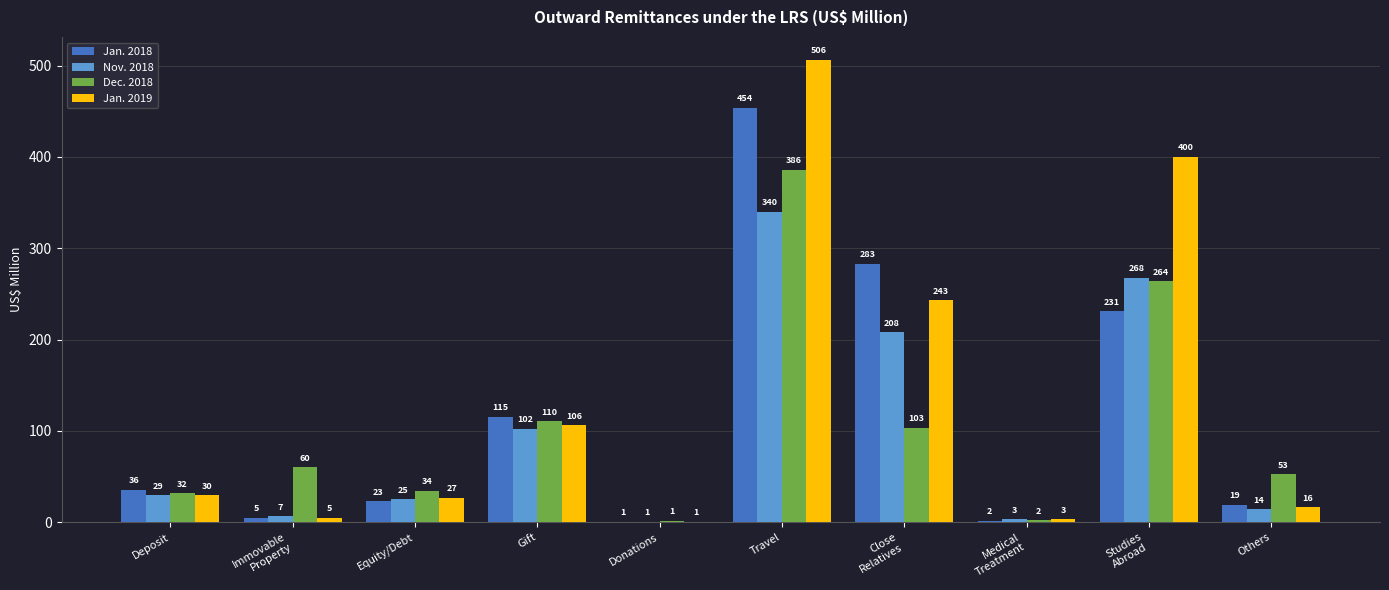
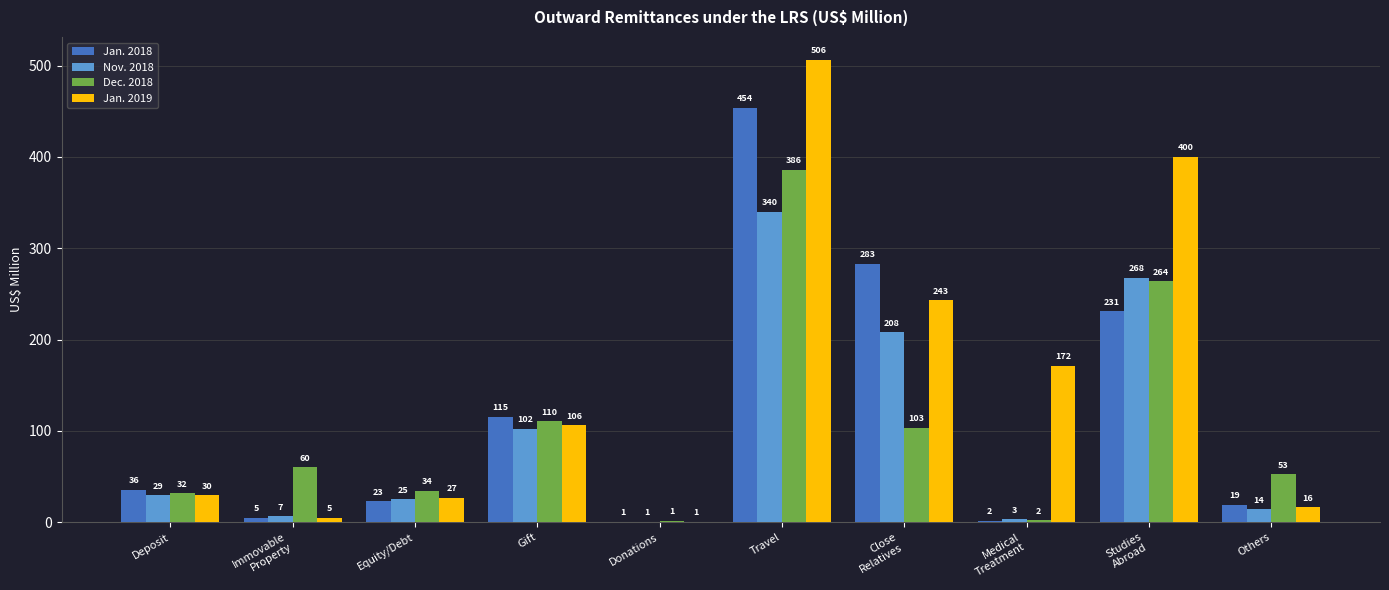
  {
    "Dec. 2018": {
      "Deposit": 32,
      "Immovable Property": 60,
      "Equity/Debt": 34,
      "Gift": 110,
      "Donations": 1,
      "Travel": 386,
      "Close Relatives": 103,
      "Medical Treatment": 2,
      "Studies Abroad": 264,
      "Others": 53
    },
    "Jan. 2019": {
      "Deposit": 30,
      "Immovable Property": 5,
      "Equity/Debt": 27,
      "Gift": 106,
      "Donations": 1,
      "Travel": 506,
      "Close Relatives": 243,
-     "Medical Treatment": 3,
+     "Medical Treatment": 172,
      "Studies Abroad": 400,
      "Others": 16
    }
  }
